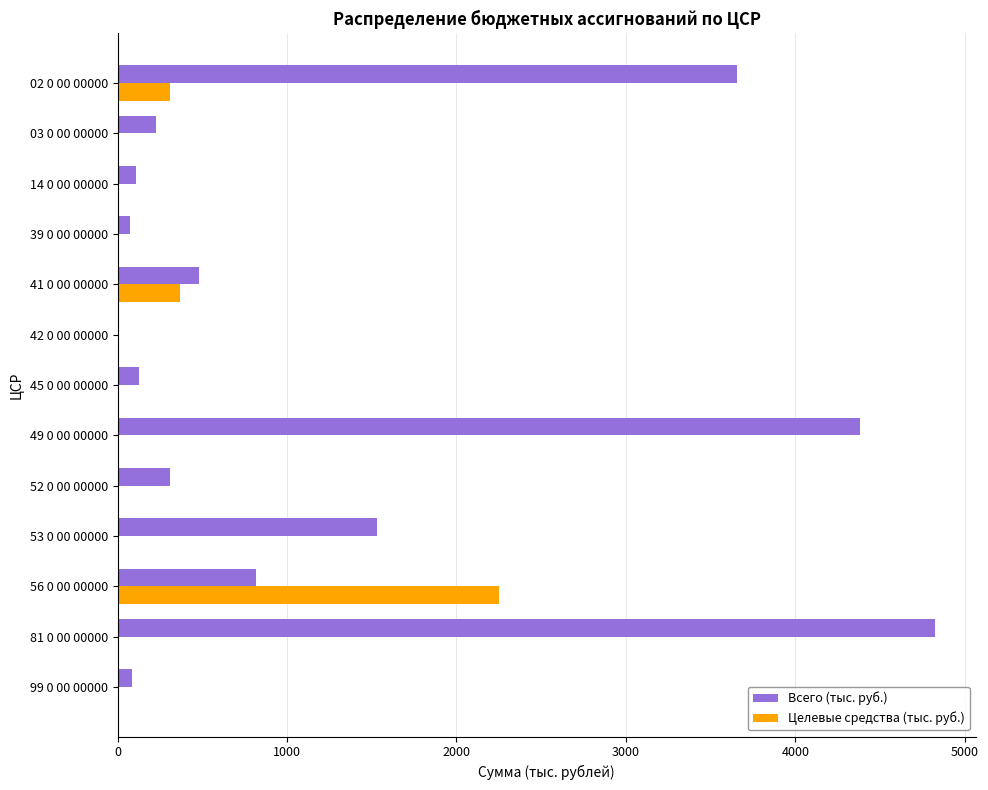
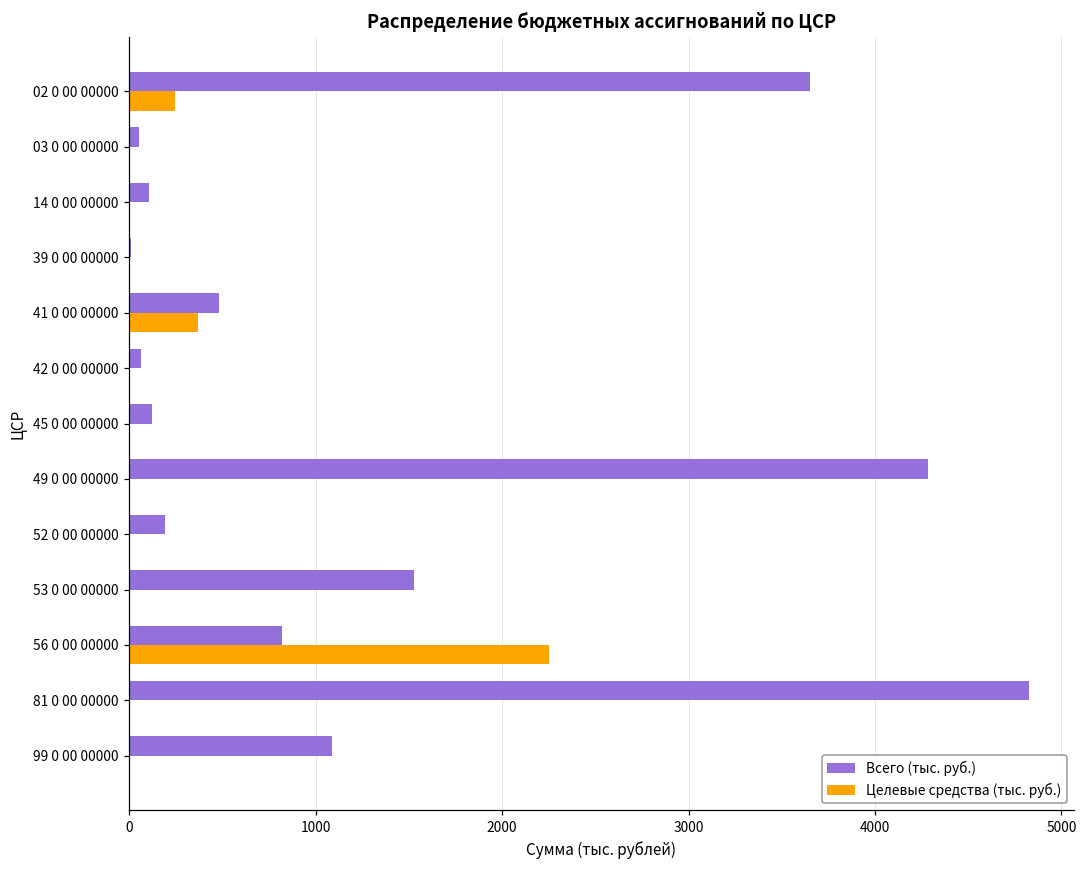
  {
    "Всего (тыс. руб.)": {
      "02 0 00 00000": 3650,
-     "03 0 00 00000": 230,
+     "03 0 00 00000": 50,
      "14 0 00 00000": 110,
-     "39 0 00 00000": 70,
+     "39 0 00 00000": 10,
      "41 0 00 00000": 480,
-     "42 0 00 00000": 0,
+     "42 0 00 00000": 60,
      "45 0 00 00000": 120,
-     "49 0 00 00000": 4380,
-     "52 0 00 00000": 310,
+     "49 0 00 00000": 4290,
+     "52 0 00 00000": 190,
      "53 0 00 00000": 1530,
      "56 0 00 00000": 820,
      "81 0 00 00000": 4820,
-     "99 0 00 00000": 80
+     "99 0 00 00000": 1090
    },
    "Целевые средства (тыс. руб.)": {
-     "02 0 00 00000": 310,
+     "02 0 00 00000": 250,
      "03 0 00 00000": 0,
      "14 0 00 00000": 0,
      "39 0 00 00000": 0,
      "41 0 00 00000": 370,
      "42 0 00 00000": 0,
      "45 0 00 00000": 0,
      "49 0 00 00000": 0,
      "52 0 00 00000": 0,
      "53 0 00 00000": 0,
      "56 0 00 00000": 2250,
      "81 0 00 00000": 0,
      "99 0 00 00000": 0
    }
  }
